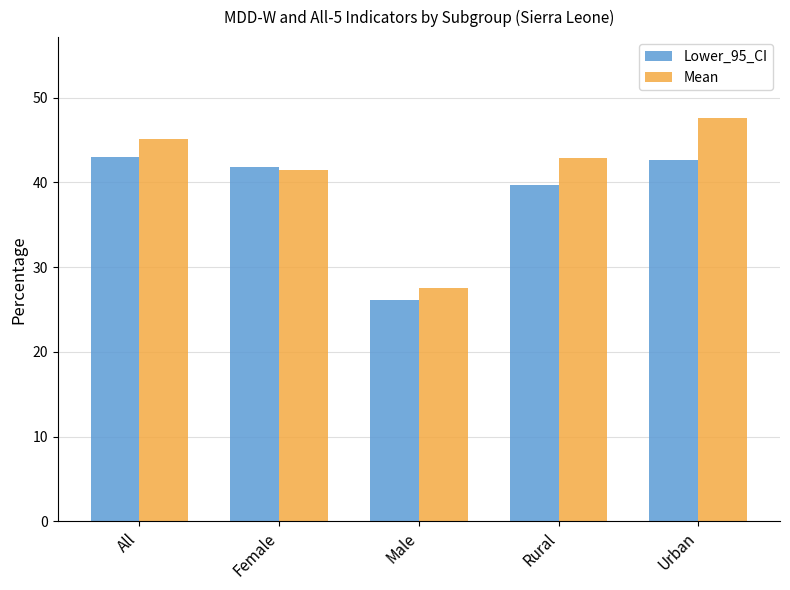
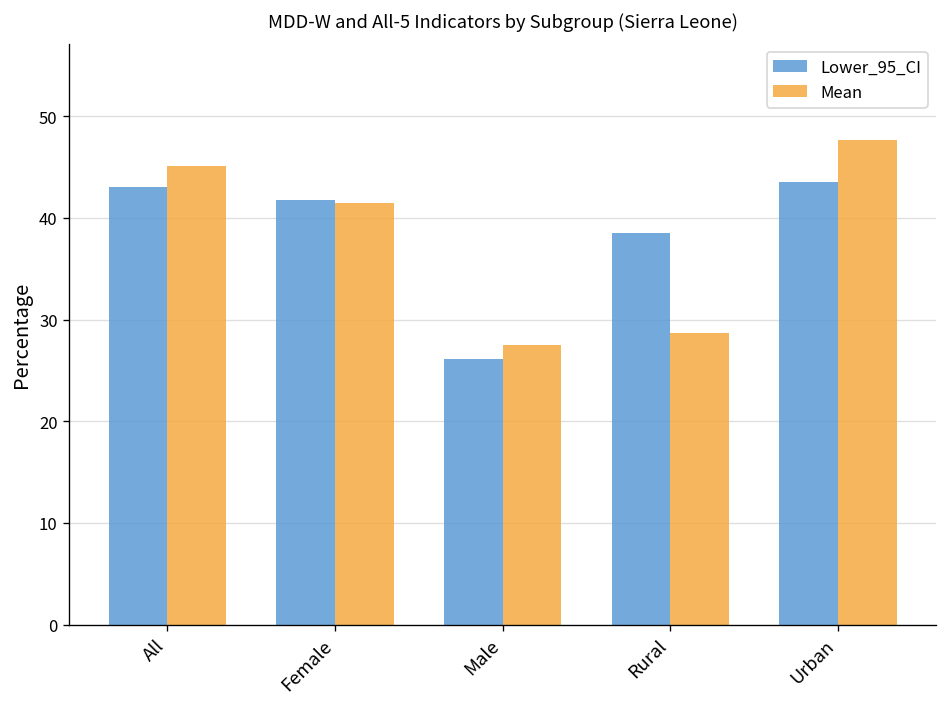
  {
    "Lower_95_CI": {
      "All": 43,
      "Female": 42,
      "Male": 26,
-     "Rural": 40,
-     "Urban": 43
+     "Rural": 38,
+     "Urban": 44
    },
    "Mean": {
      "All": 45,
      "Female": 41,
      "Male": 27,
-     "Rural": 43,
+     "Rural": 29,
      "Urban": 48
    }
  }
